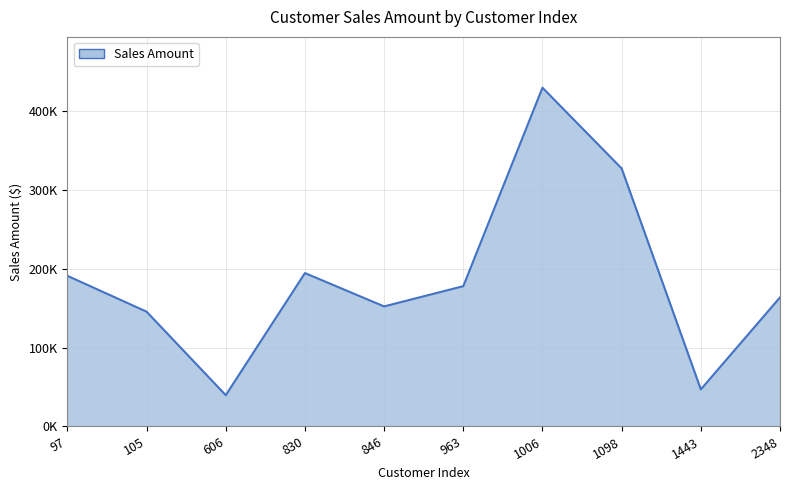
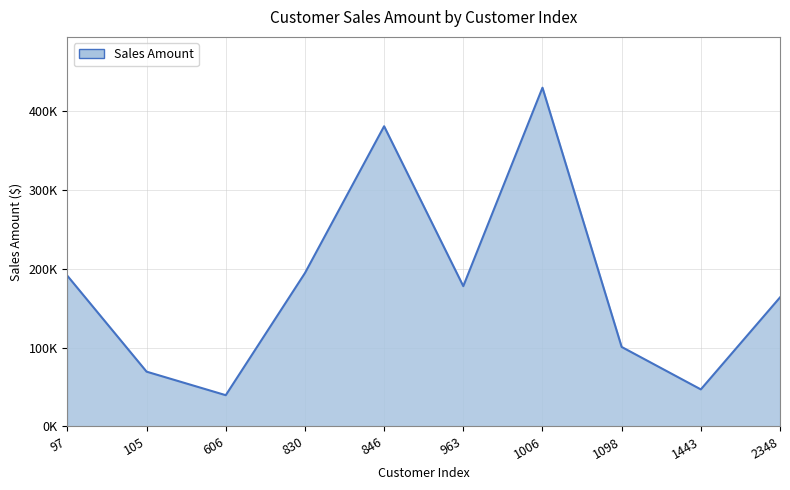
  {
    "97": 190000,
-   "105": 150000,
+   "105": 70000,
    "606": 40000,
    "830": 190000,
-   "846": 150000,
+   "846": 380000,
    "963": 180000,
    "1006": 430000,
-   "1098": 330000,
+   "1098": 100000,
    "1443": 50000,
    "2348": 160000
  }
